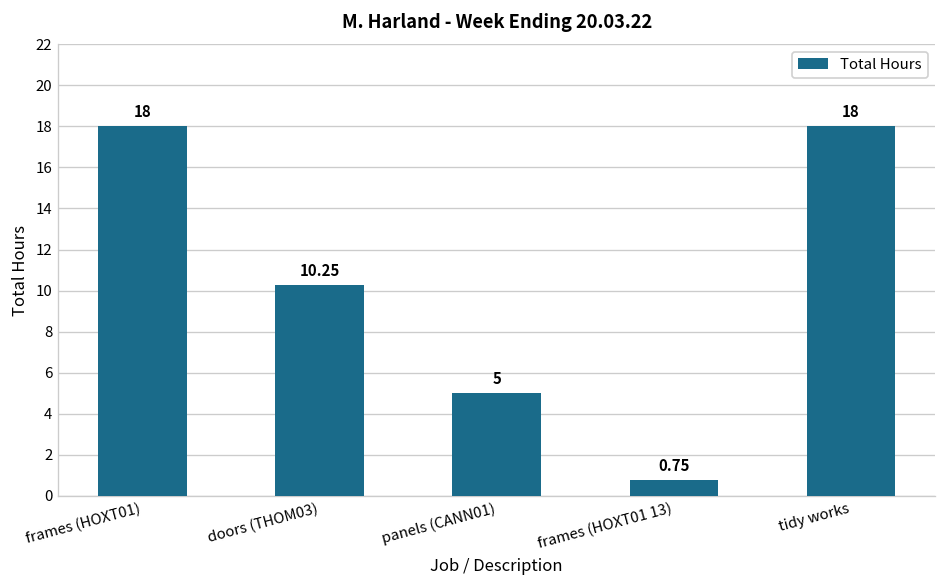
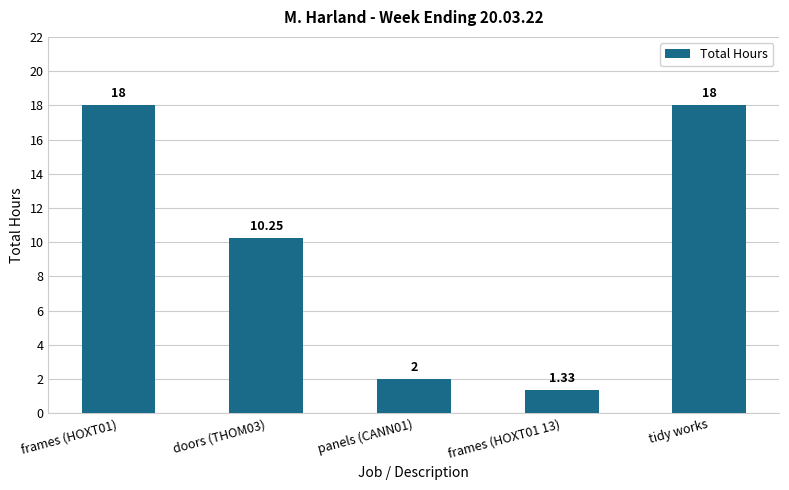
  {
    "frames (HOXT01)": 18,
    "doors (THOM03)": 10.25,
-   "panels (CANN01)": 5,
-   "frames (HOXT01 13)": 0.75,
+   "panels (CANN01)": 2,
+   "frames (HOXT01 13)": 1.33,
    "tidy works": 18
  }
